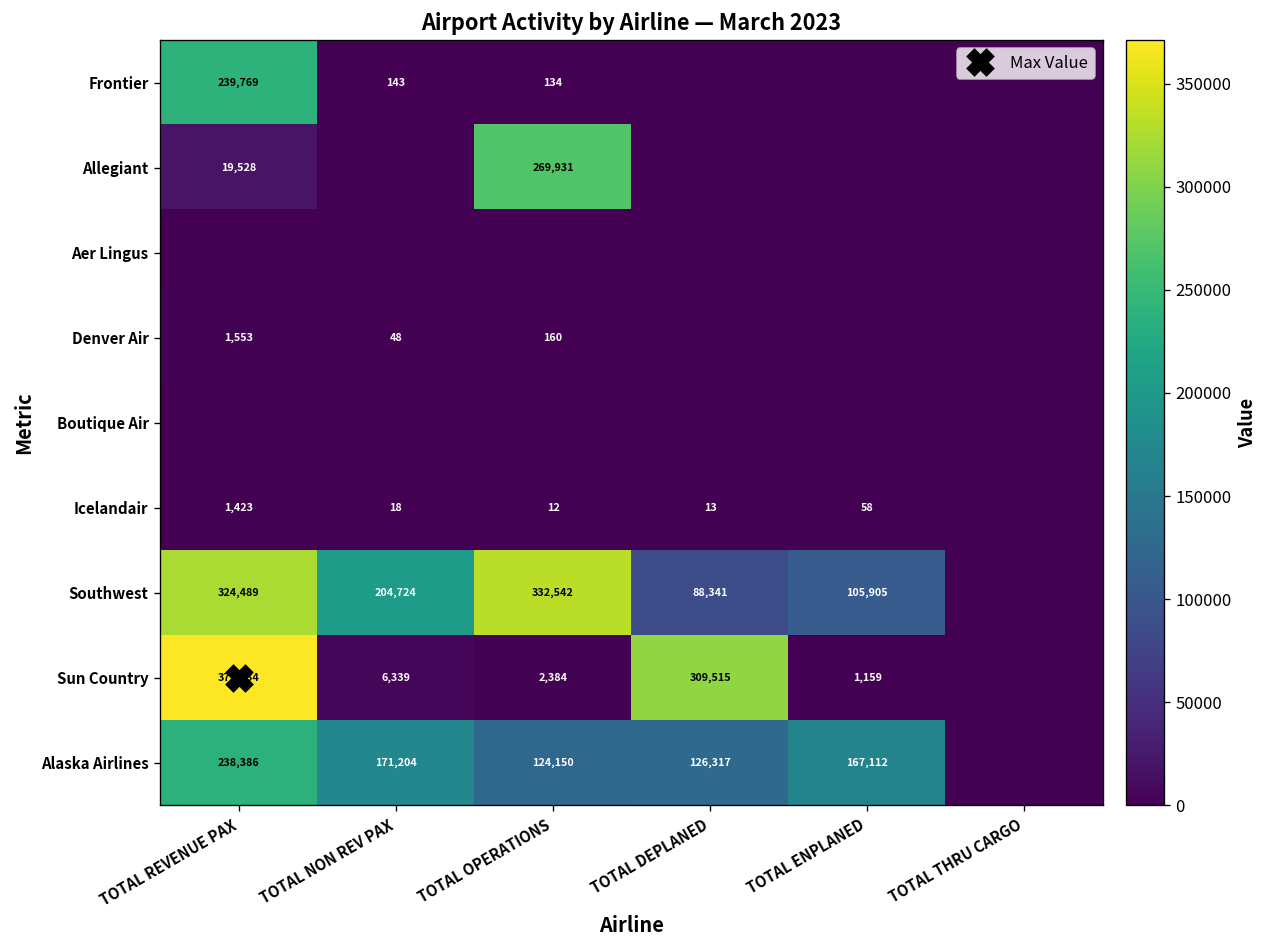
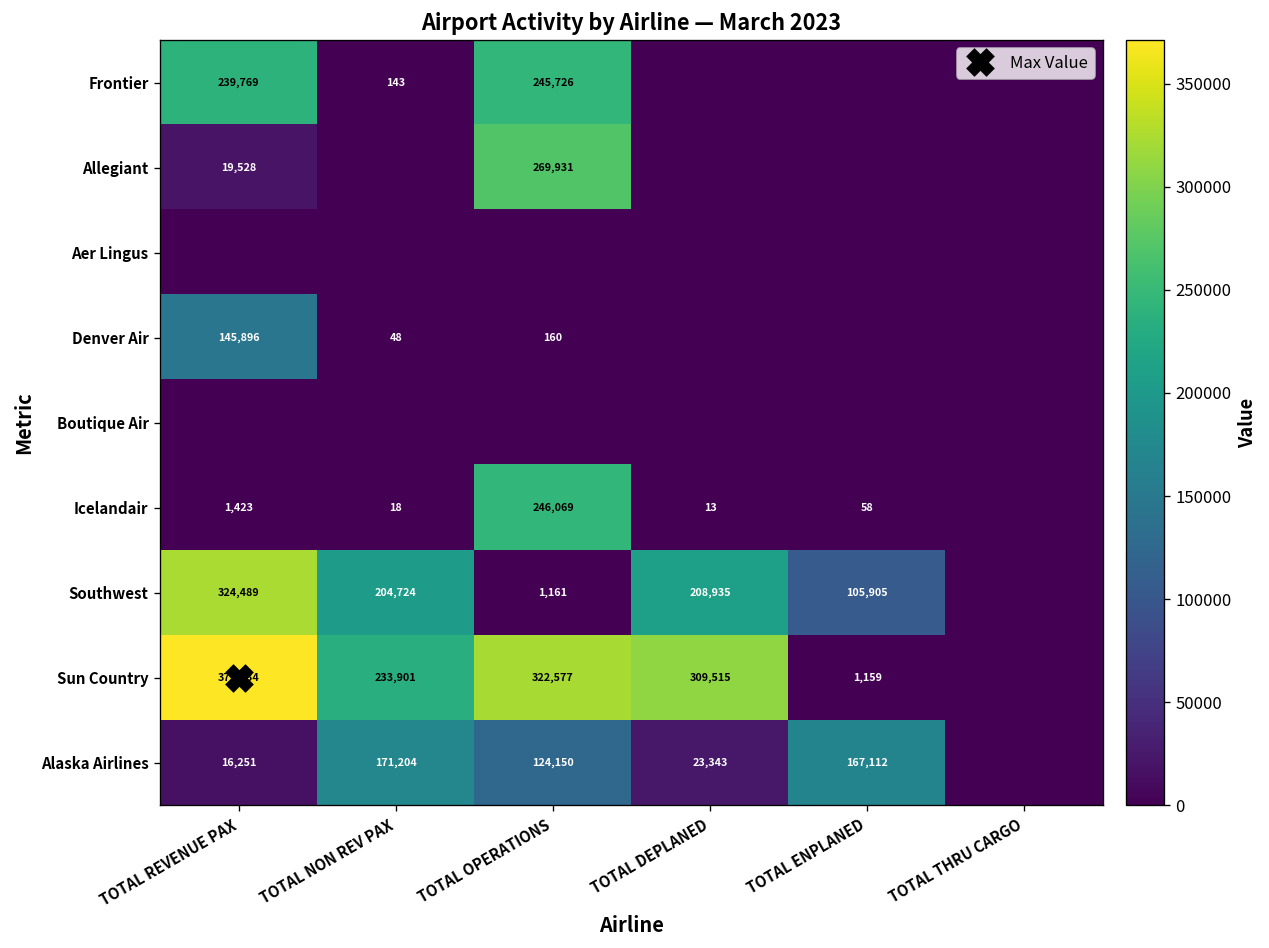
  {
    "Frontier": {
      "TOTAL REVENUE PAX": "239,769",
      "TOTAL NON REV PAX": "143",
-     "TOTAL OPERATIONS": "134"
+     "TOTAL OPERATIONS": "245,726"
    },
    "Allegiant": {
      "TOTAL REVENUE PAX": "19,528",
      "TOTAL OPERATIONS": "269,931"
    },
    "Denver Air": {
-     "TOTAL REVENUE PAX": "1,553",
+     "TOTAL REVENUE PAX": "145,896",
      "TOTAL NON REV PAX": "48",
      "TOTAL OPERATIONS": "160"
    },
    "Icelandair": {
      "TOTAL REVENUE PAX": "1,423",
      "TOTAL NON REV PAX": "18",
-     "TOTAL OPERATIONS": "12",
+     "TOTAL OPERATIONS": "246,069",
      "TOTAL DEPLANED": "13",
      "TOTAL ENPLANED": "58"
    },
    "Southwest": {
      "TOTAL REVENUE PAX": "324,489",
      "TOTAL NON REV PAX": "204,724",
-     "TOTAL OPERATIONS": "332,542",
-     "TOTAL DEPLANED": "88,341",
+     "TOTAL OPERATIONS": "1,161",
+     "TOTAL DEPLANED": "208,935",
      "TOTAL ENPLANED": "105,905"
    },
    "Sun Country": {
-     "TOTAL NON REV PAX": "6,339",
-     "TOTAL OPERATIONS": "2,384",
+     "TOTAL NON REV PAX": "233,901",
+     "TOTAL OPERATIONS": "322,577",
      "TOTAL DEPLANED": "309,515",
      "TOTAL ENPLANED": "1,159"
    },
    "Alaska Airlines": {
-     "TOTAL REVENUE PAX": "238,386",
+     "TOTAL REVENUE PAX": "16,251",
      "TOTAL NON REV PAX": "171,204",
      "TOTAL OPERATIONS": "124,150",
-     "TOTAL DEPLANED": "126,317",
+     "TOTAL DEPLANED": "23,343",
      "TOTAL ENPLANED": "167,112"
    }
  }
